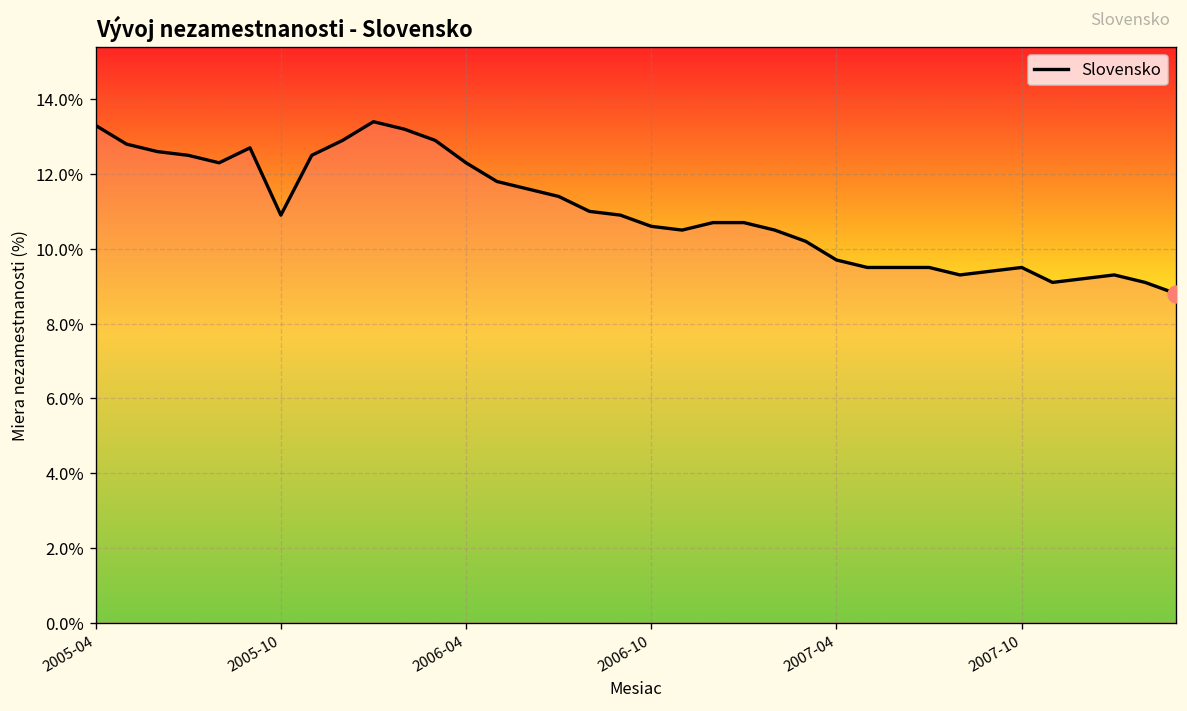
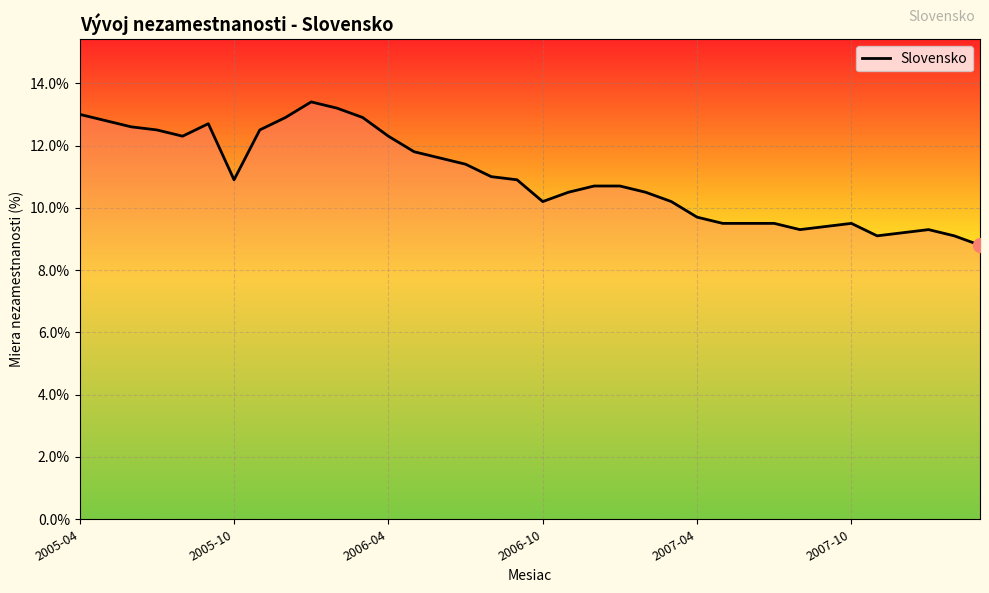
  {
    "Slovensko": {
-     "2005-04": "13.3%",
+     "2005-04": "13.0%",
      "2005-10": "10.9%",
      "2006-04": "12.3%",
-     "2006-10": "10.6%",
+     "2006-10": "10.2%",
      "2007-04": "9.7%",
      "2007-10": "9.5%"
    }
  }
